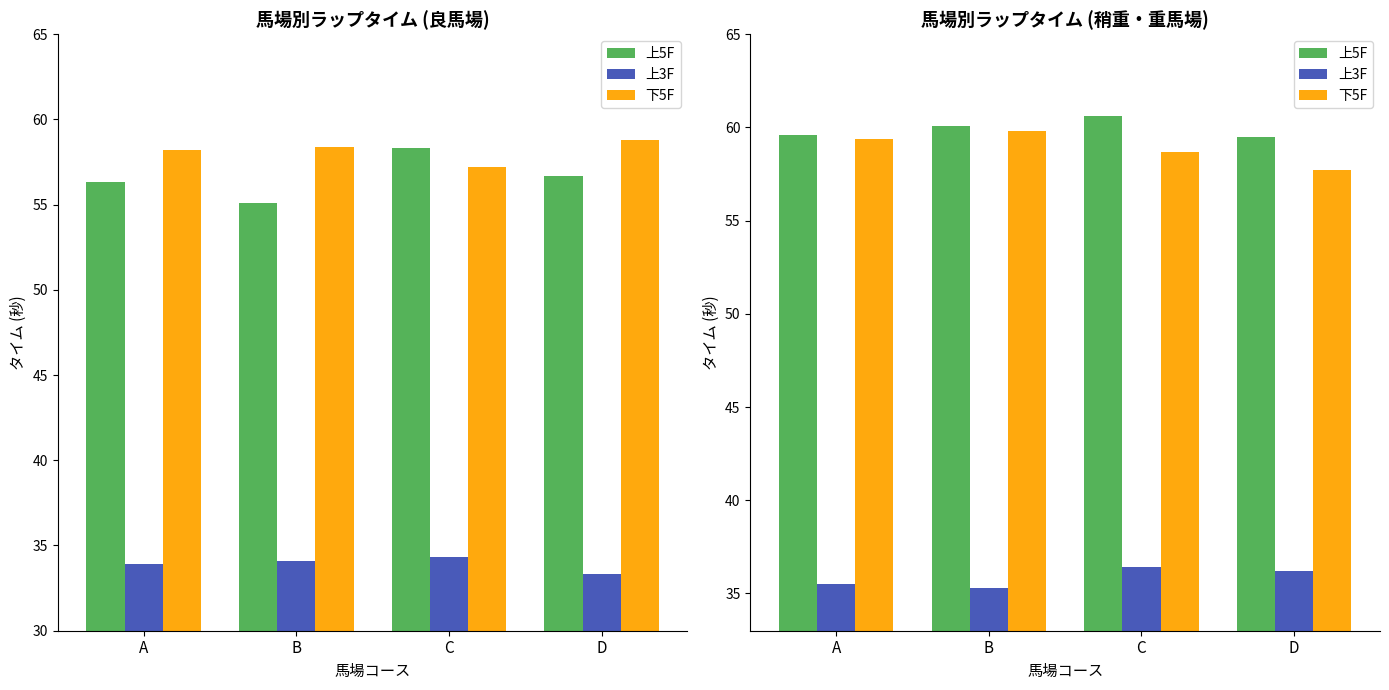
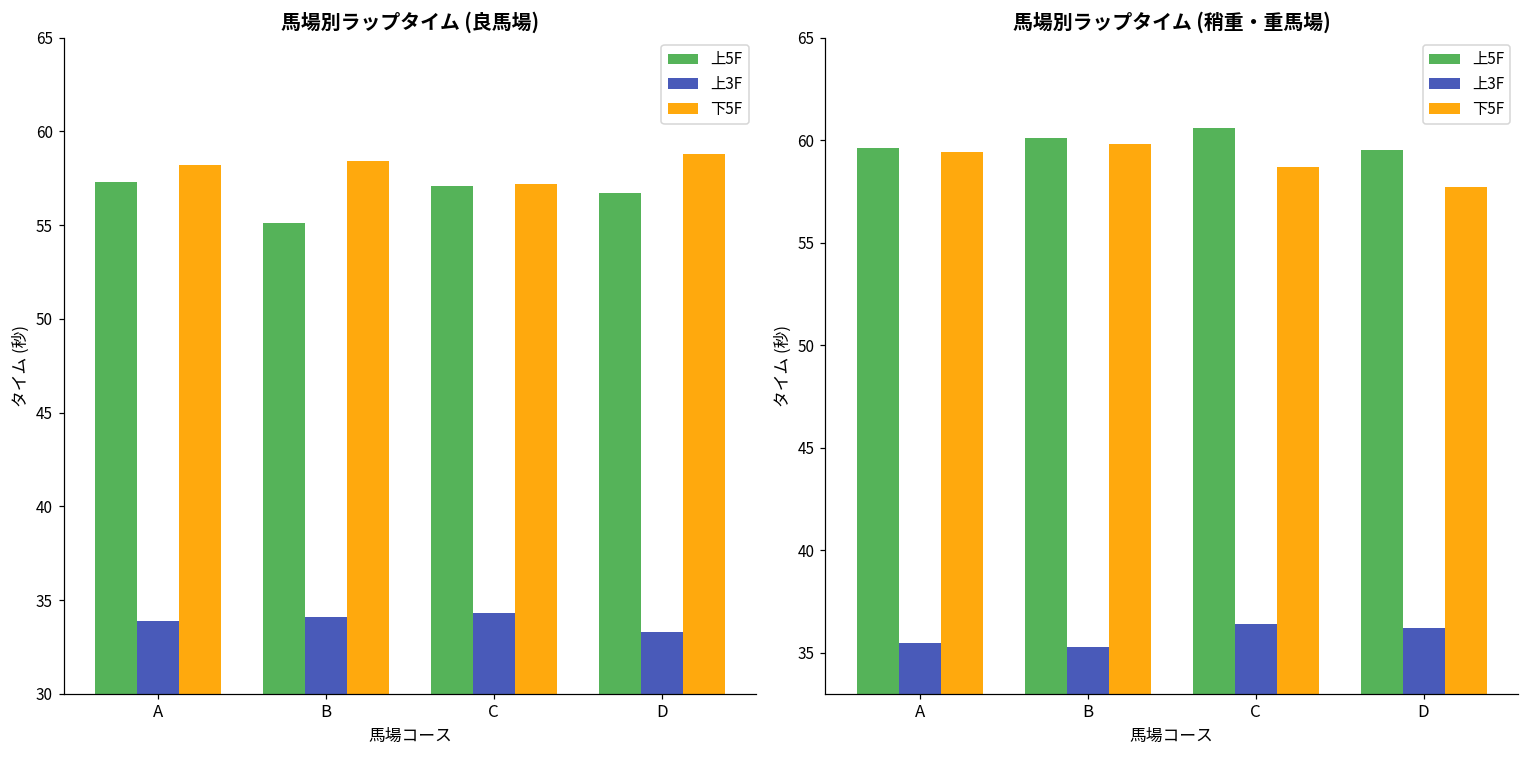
  {
    "馬場別ラップタイム (良馬場)": {
      "上5F": {
-       "A": 56.3,
+       "A": 57.3,
        "B": 55.1,
-       "C": 58.3,
+       "C": 57.1,
        "D": 56.7
      },
      "上3F": {
        "A": 33.9,
        "B": 34.1,
        "C": 34.3,
        "D": 33.3
      },
      "下5F": {
        "A": 58.2,
        "B": 58.4,
        "C": 57.2,
        "D": 58.8
      }
    },
    "馬場別ラップタイム (稍重・重馬場)": {
      "上5F": {
        "A": 59.6,
        "B": 60.1,
        "C": 60.6,
        "D": 59.5
      },
      "上3F": {
        "A": 35.5,
        "B": 35.3,
        "C": 36.4,
        "D": 36.2
      },
      "下5F": {
        "A": 59.4,
        "B": 59.8,
        "C": 58.7,
        "D": 57.7
      }
    }
  }
